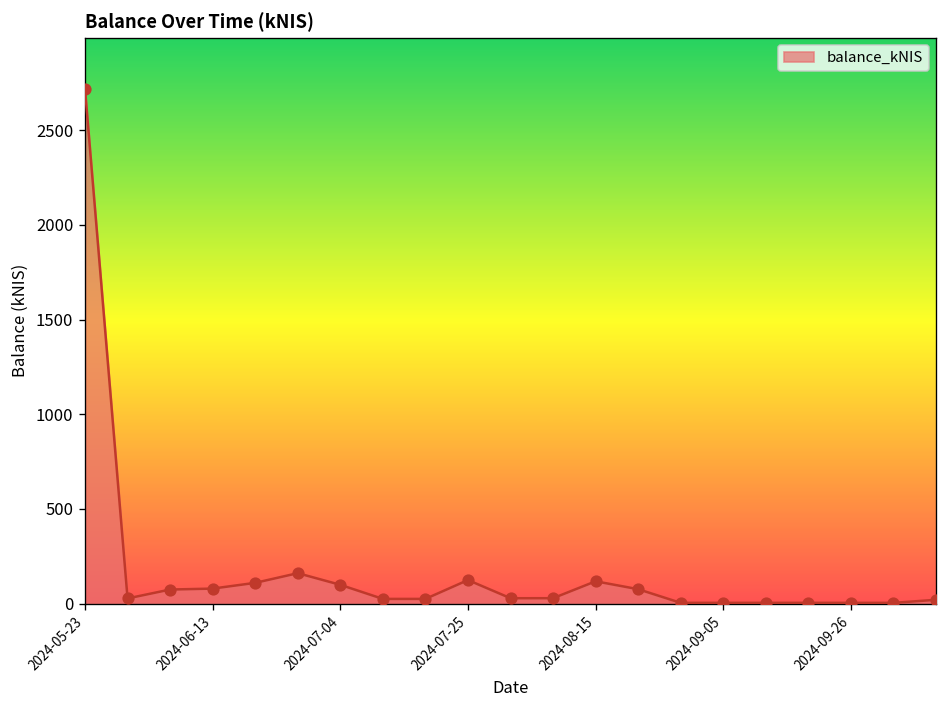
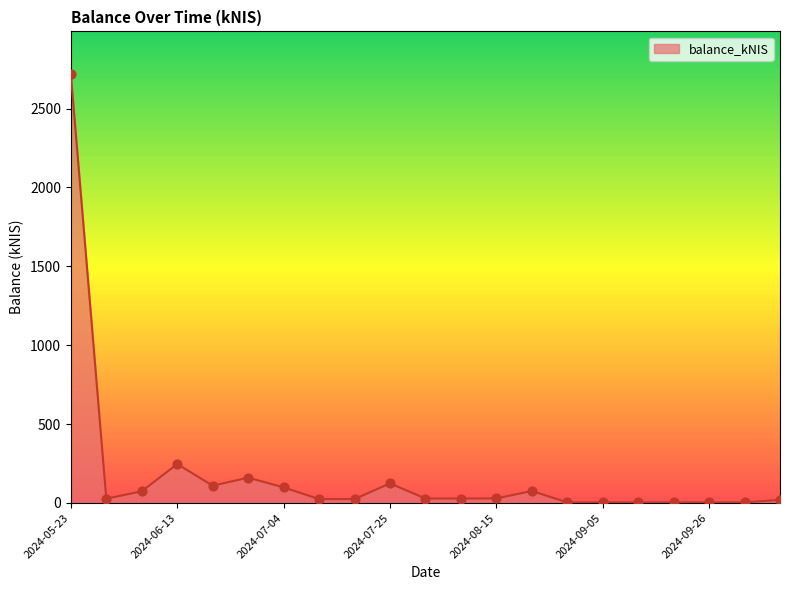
  {
    "2024-05-23": 2720,
-   "2024-06-13": 80,
+   "2024-06-13": 250,
    "2024-07-04": 100,
    "2024-07-25": 120,
-   "2024-08-15": 120,
+   "2024-08-15": 30,
    "2024-09-05": 0,
    "2024-09-26": 0
  }
